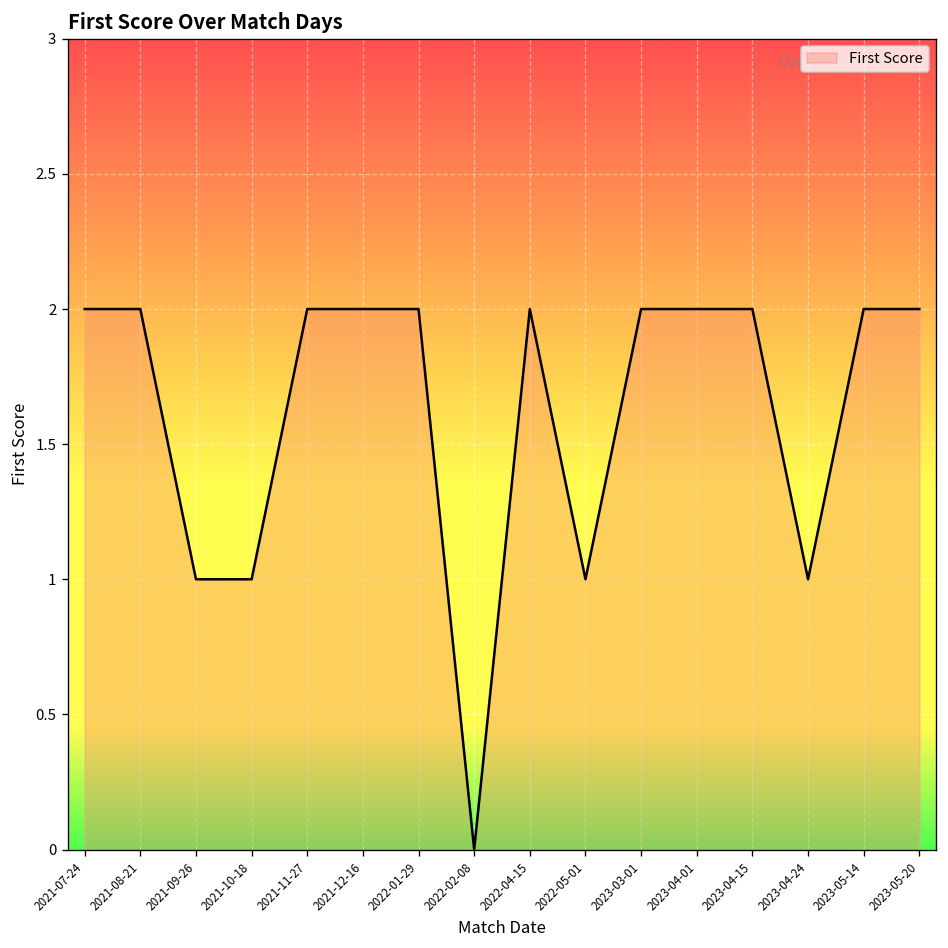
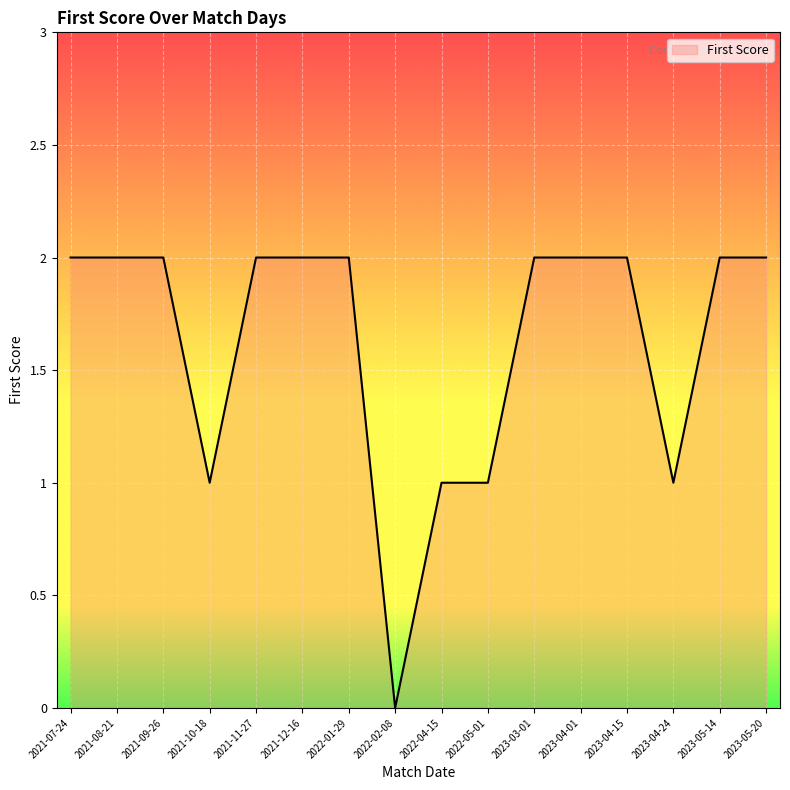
  {
    "2021-07-24": 2,
    "2021-08-21": 2,
-   "2021-09-26": 1,
+   "2021-09-26": 2,
    "2021-10-18": 1,
    "2021-11-27": 2,
    "2021-12-16": 2,
    "2022-01-29": 2,
    "2022-02-08": 0,
-   "2022-04-15": 2,
+   "2022-04-15": 1,
    "2022-05-01": 1,
    "2023-03-01": 2,
    "2023-04-01": 2,
    "2023-04-15": 2,
    "2023-04-24": 1,
    "2023-05-14": 2,
    "2023-05-20": 2
  }
